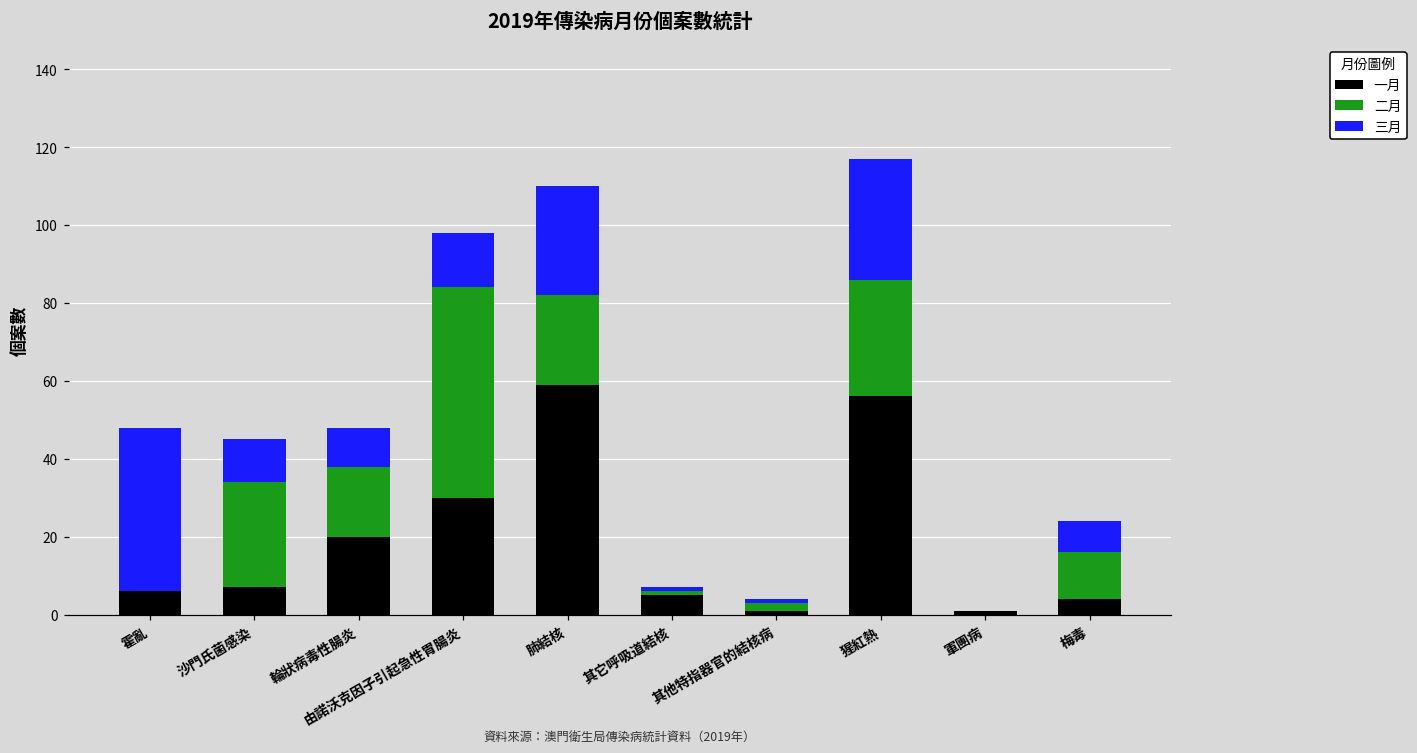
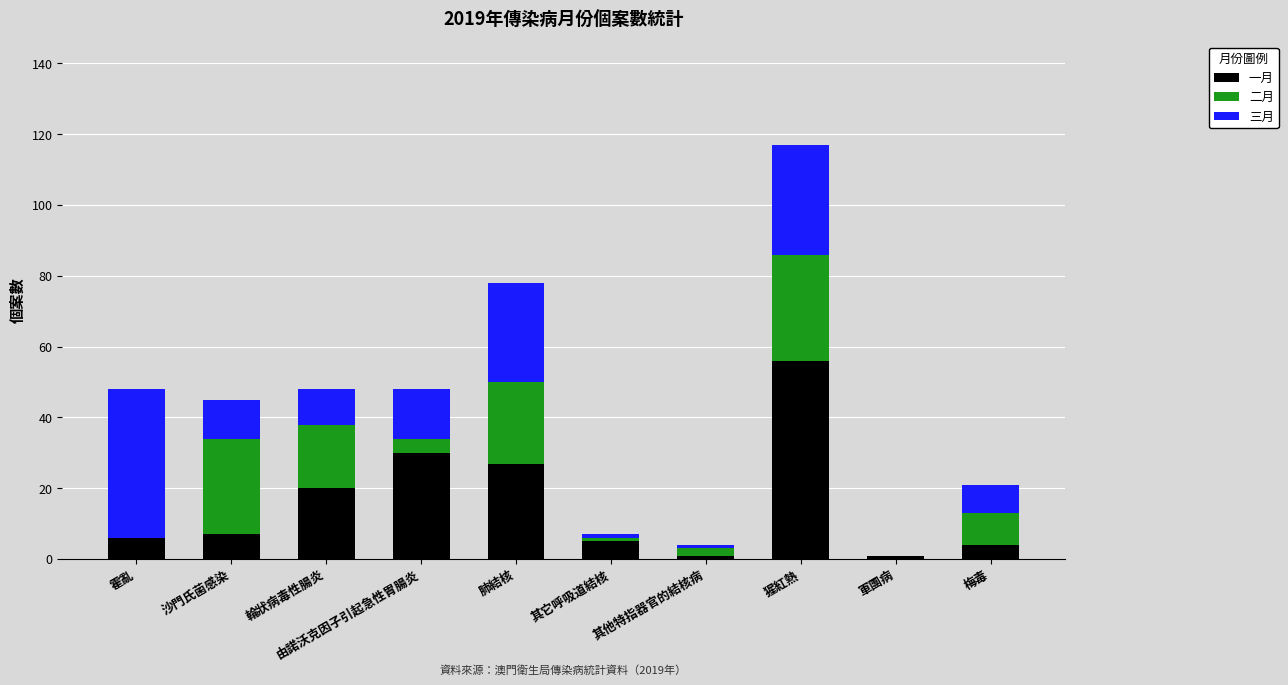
  {
    "一月": {
      "霍亂": 6,
      "沙門氏菌感染": 7,
      "輪狀病毒性腸炎": 20,
      "由諾沃克因子引起急性胃腸炎": 30,
-     "肺結核": 59,
+     "肺結核": 27,
      "其它呼吸道結核": 5,
      "其他特指器官的結核病": 1,
      "猩紅熱": 56,
      "軍團病": 1,
      "梅毒": 4
    },
    "二月": {
      "霍亂": 0,
      "沙門氏菌感染": 27,
      "輪狀病毒性腸炎": 18,
-     "由諾沃克因子引起急性胃腸炎": 54,
+     "由諾沃克因子引起急性胃腸炎": 4,
      "肺結核": 23,
      "其它呼吸道結核": 1,
      "其他特指器官的結核病": 2,
      "猩紅熱": 30,
      "軍團病": 0,
-     "梅毒": 12
+     "梅毒": 9
    },
    "三月": {
      "霍亂": 42,
      "沙門氏菌感染": 11,
      "輪狀病毒性腸炎": 10,
      "由諾沃克因子引起急性胃腸炎": 14,
      "肺結核": 28,
      "其它呼吸道結核": 1,
      "其他特指器官的結核病": 1,
      "猩紅熱": 31,
      "軍團病": 0,
      "梅毒": 8
    }
  }
